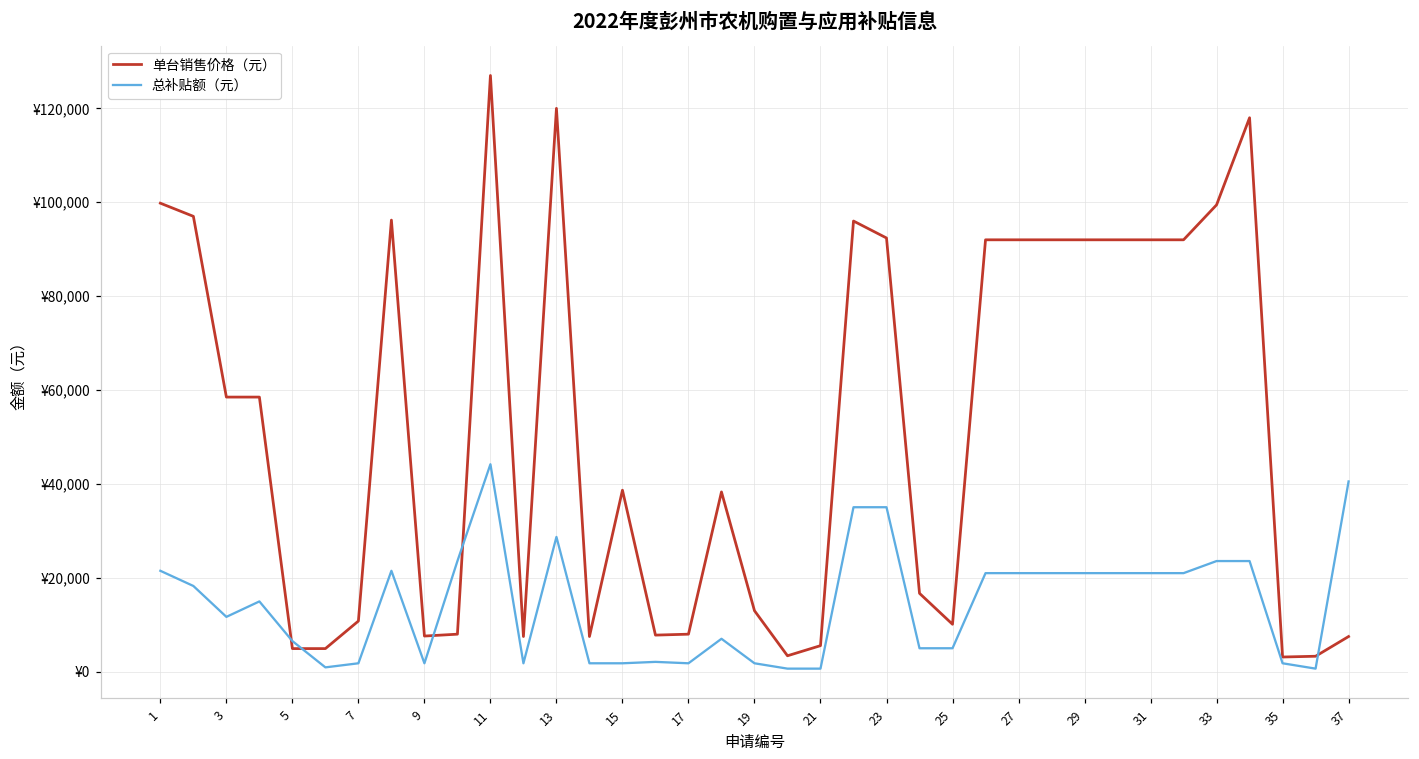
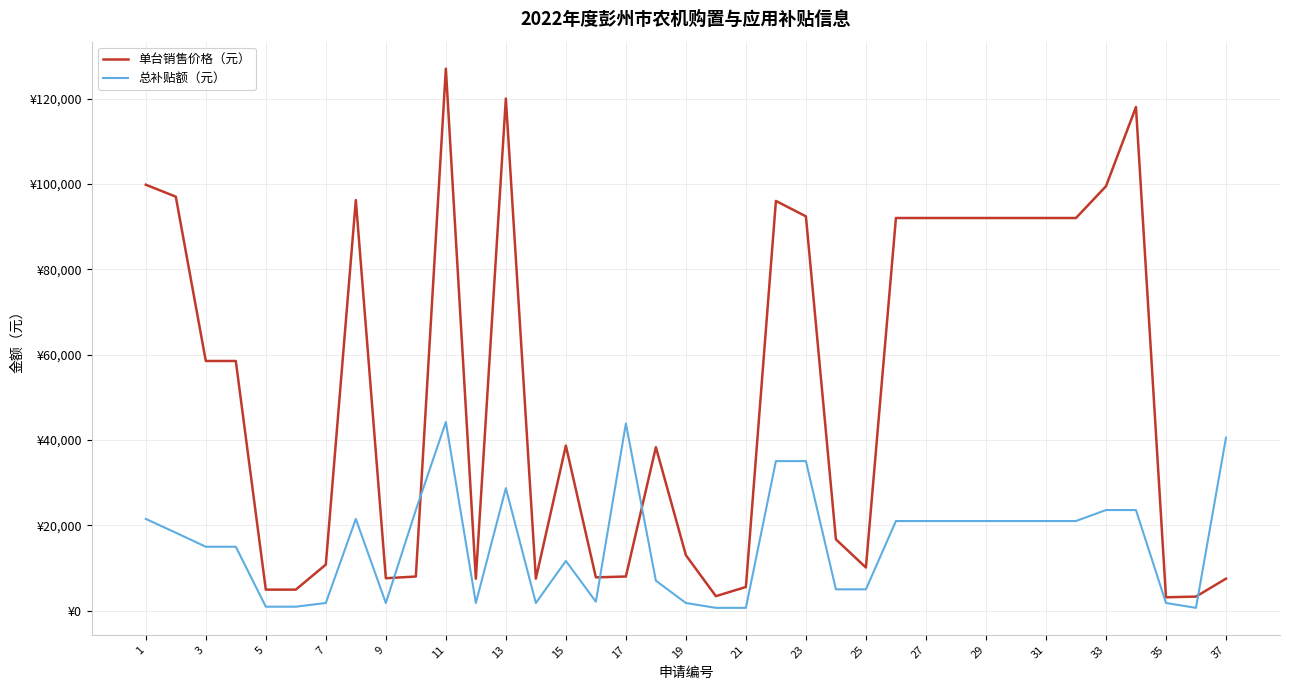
  {
    "单台销售价格（元）": {
      "1": "¥100,000",
      "3": "¥59,000",
      "5": "¥5,000",
      "7": "¥11,000",
      "9": "¥8,000",
      "11": "¥127,000",
      "13": "¥120,000",
      "15": "¥39,000",
      "17": "¥8,000",
      "19": "¥13,000",
      "21": "¥6,000",
      "23": "¥92,000",
      "25": "¥10,000",
      "27": "¥92,000",
      "29": "¥92,000",
      "31": "¥92,000",
      "33": "¥99,000",
      "35": "¥3,000",
      "37": "¥8,000"
    },
    "总补贴额（元）": {
      "1": "¥22,000",
-     "3": "¥12,000",
-     "5": "¥7,000",
+     "3": "¥15,000",
+     "5": "¥1,000",
      "7": "¥2,000",
      "9": "¥2,000",
      "11": "¥44,000",
      "13": "¥29,000",
-     "15": "¥2,000",
-     "17": "¥2,000",
+     "15": "¥12,000",
+     "17": "¥44,000",
      "19": "¥2,000",
      "21": "¥1,000",
      "23": "¥35,000",
      "25": "¥5,000",
      "27": "¥21,000",
      "29": "¥21,000",
      "31": "¥21,000",
      "33": "¥24,000",
      "35": "¥2,000",
      "37": "¥41,000"
    }
  }
